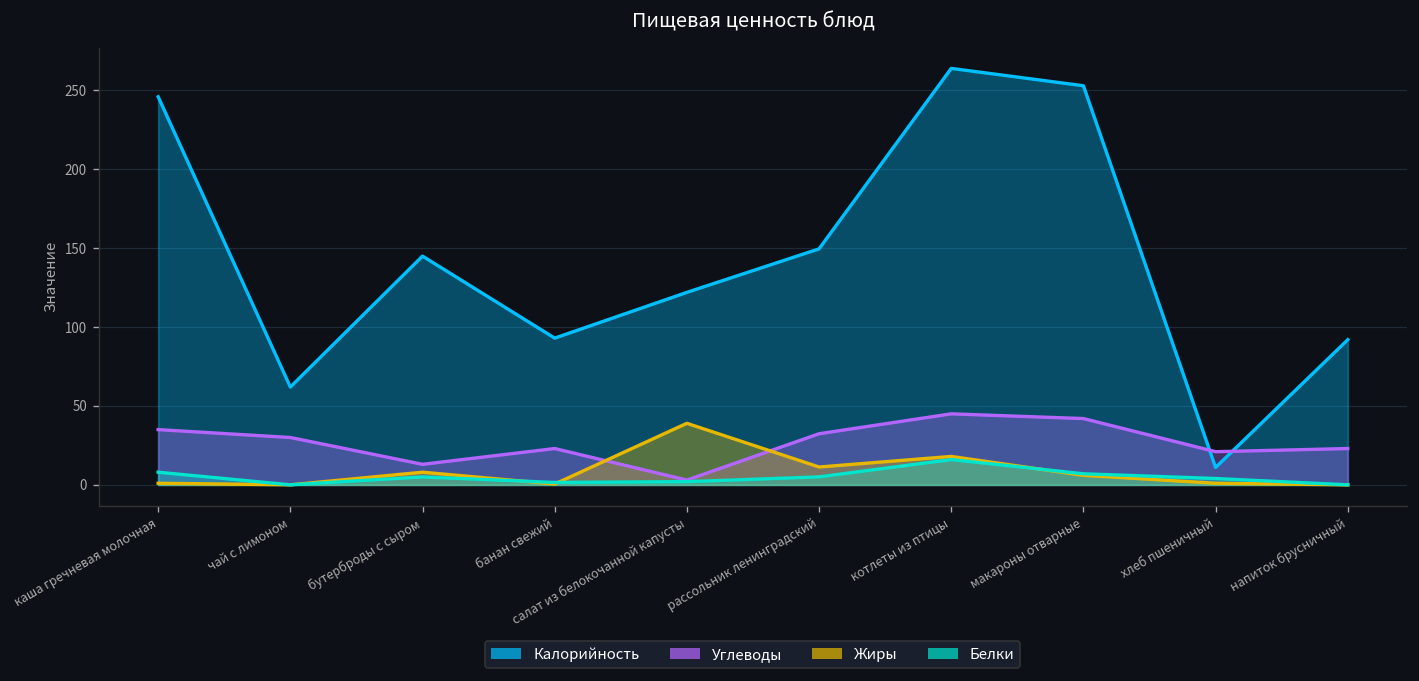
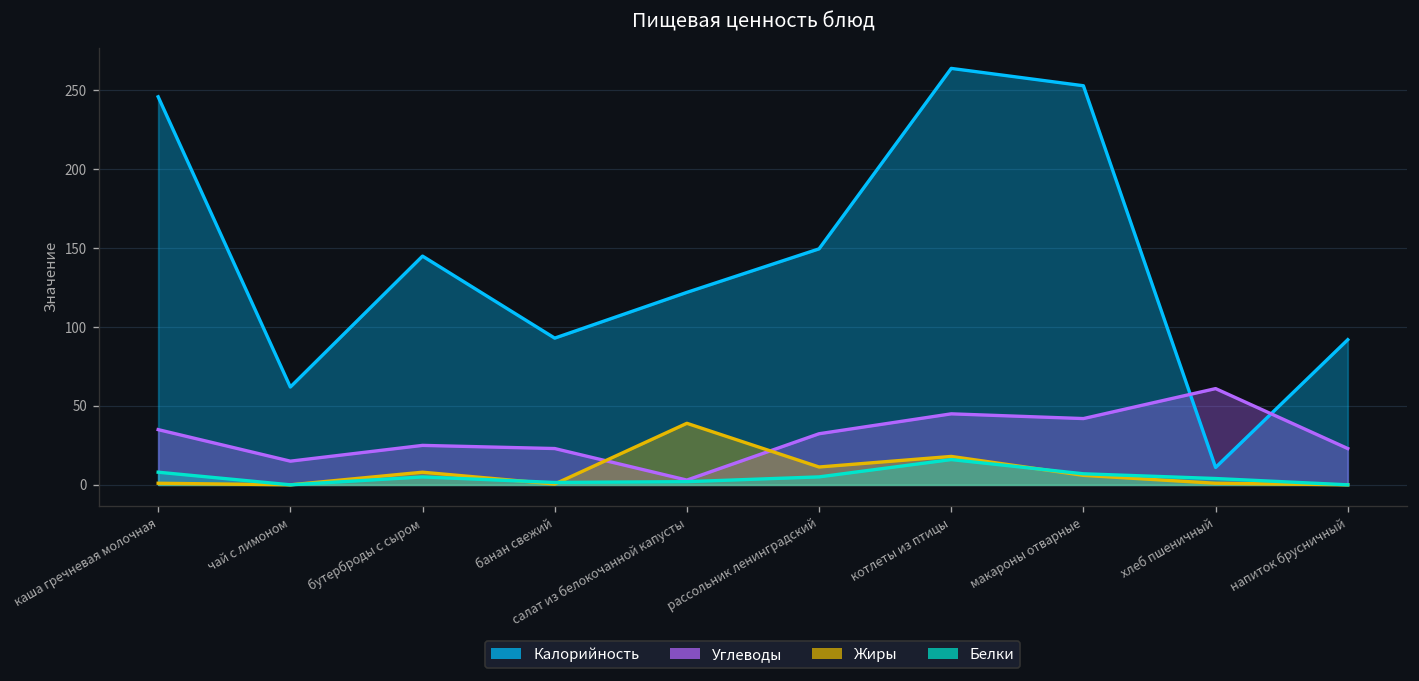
  {
    "Углеводы": {
      "каша гречневая молочная": 35,
-     "чай с лимоном": 30,
-     "бутерброды с сыром": 13,
+     "чай с лимоном": 15,
+     "бутерброды с сыром": 25,
      "банан свежий": 23,
      "рассольник ленинградский": 32,
      "котлеты из птицы": 45,
      "макароны отварные": 42,
-     "хлеб пшеничный": 21,
+     "хлеб пшеничный": 61,
      "напиток брусничный": 23
    },
    "Жиры": {
      "каша гречневая молочная": 1,
      "бутерброды с сыром": 8,
      "салат из белокочанной капусты": 39,
      "рассольник ленинградский": 11,
      "котлеты из птицы": 18,
      "хлеб пшеничный": 1
    }
  }
